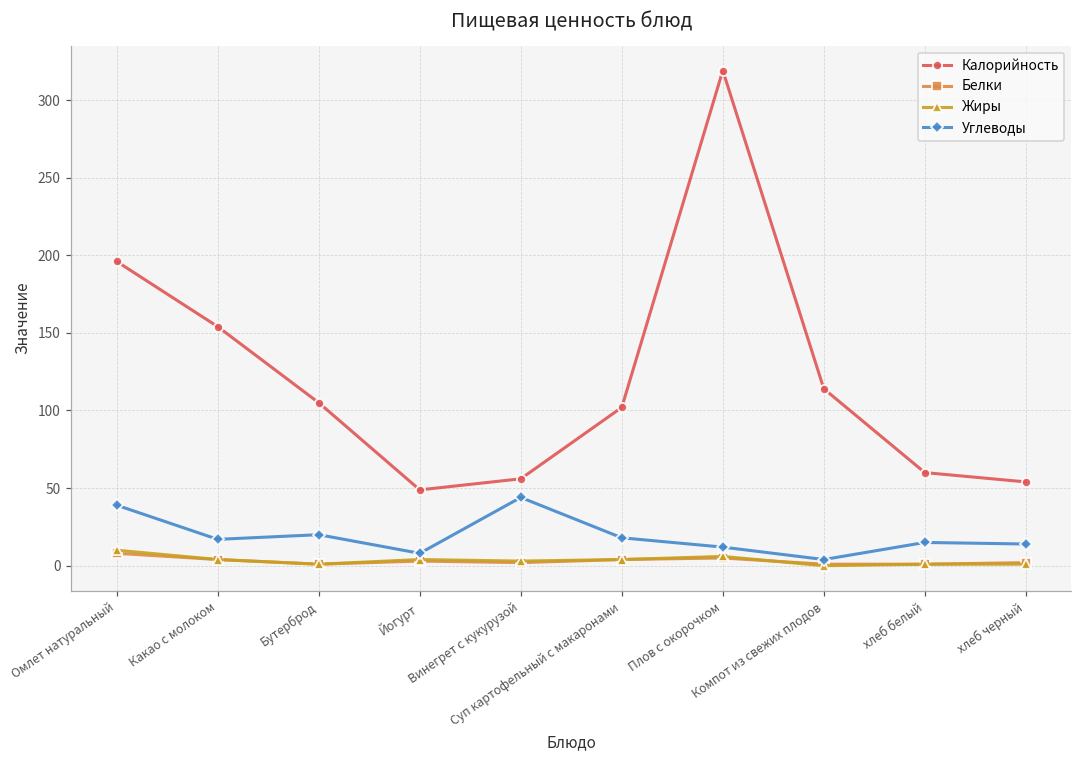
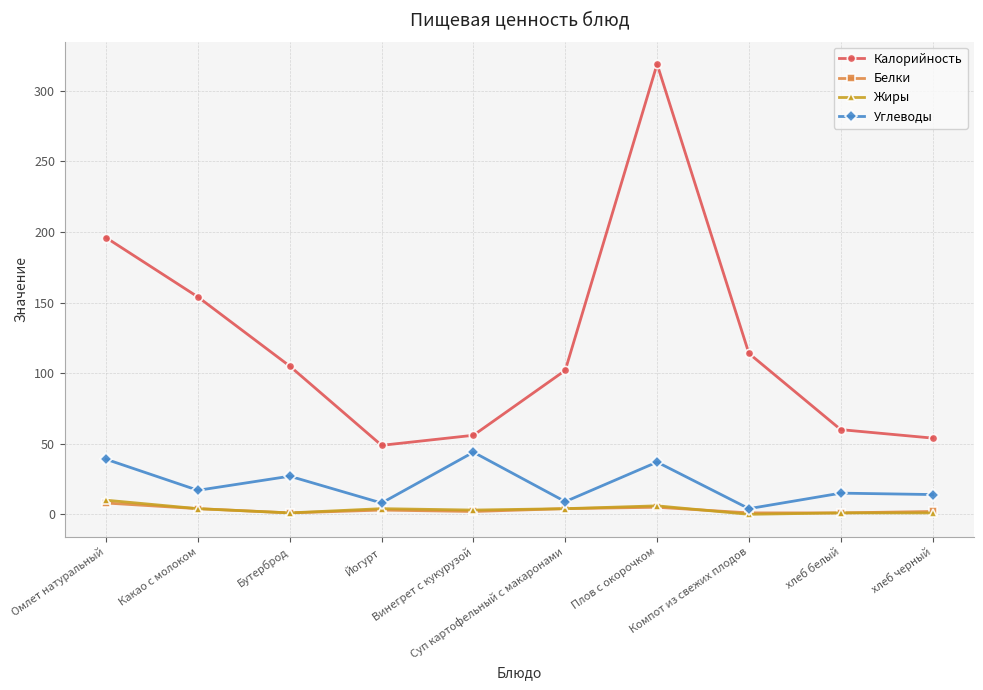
  {
    "Углеводы": {
      "Омлет натуральный": 39,
      "Какао с молоком": 17,
-     "Бутерброд": 20,
+     "Бутерброд": 27,
      "Йогурт": 8,
      "Винегрет с кукурузой": 44,
-     "Суп картофельный с макаронами": 18,
-     "Плов с окорочком": 12,
+     "Суп картофельный с макаронами": 9,
+     "Плов с окорочком": 37,
      "Компот из свежих плодов": 4,
      "хлеб белый": 15,
      "хлеб черный": 14
    }
  }
